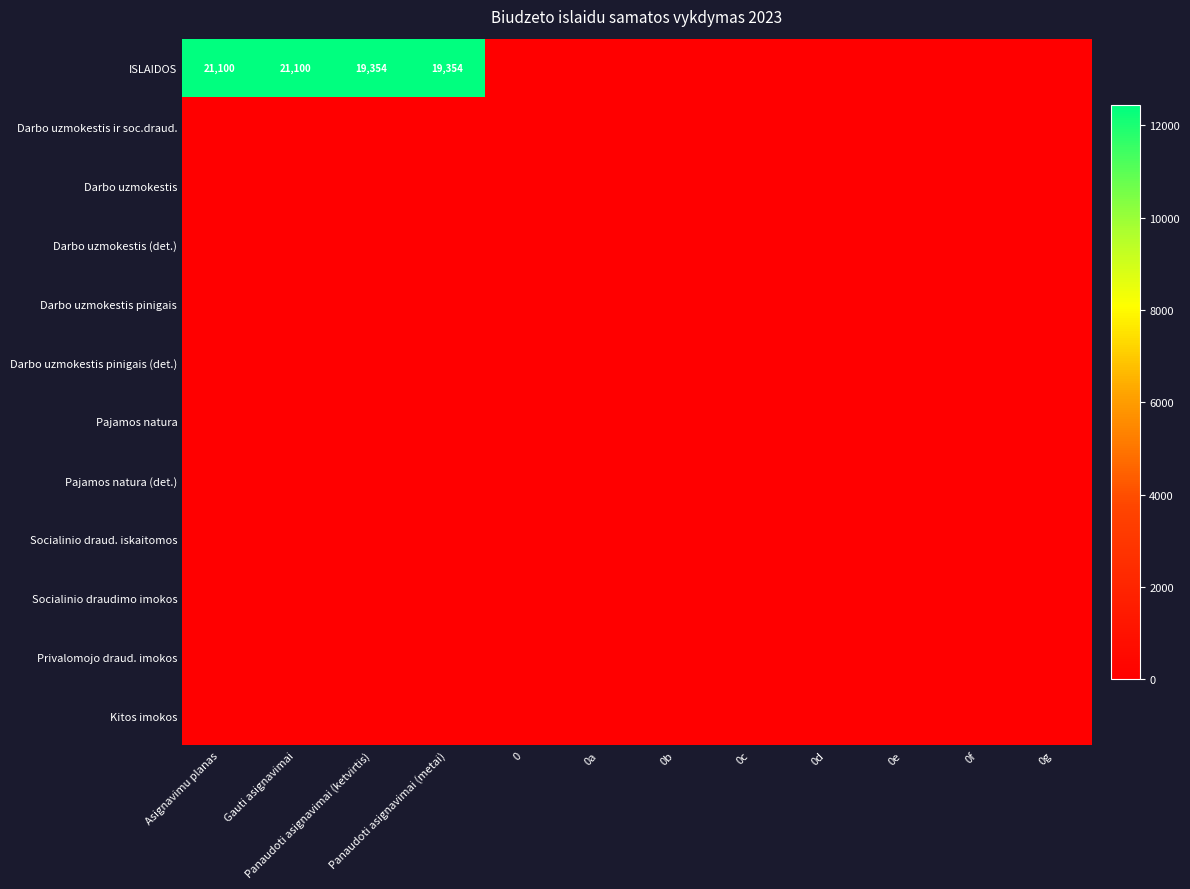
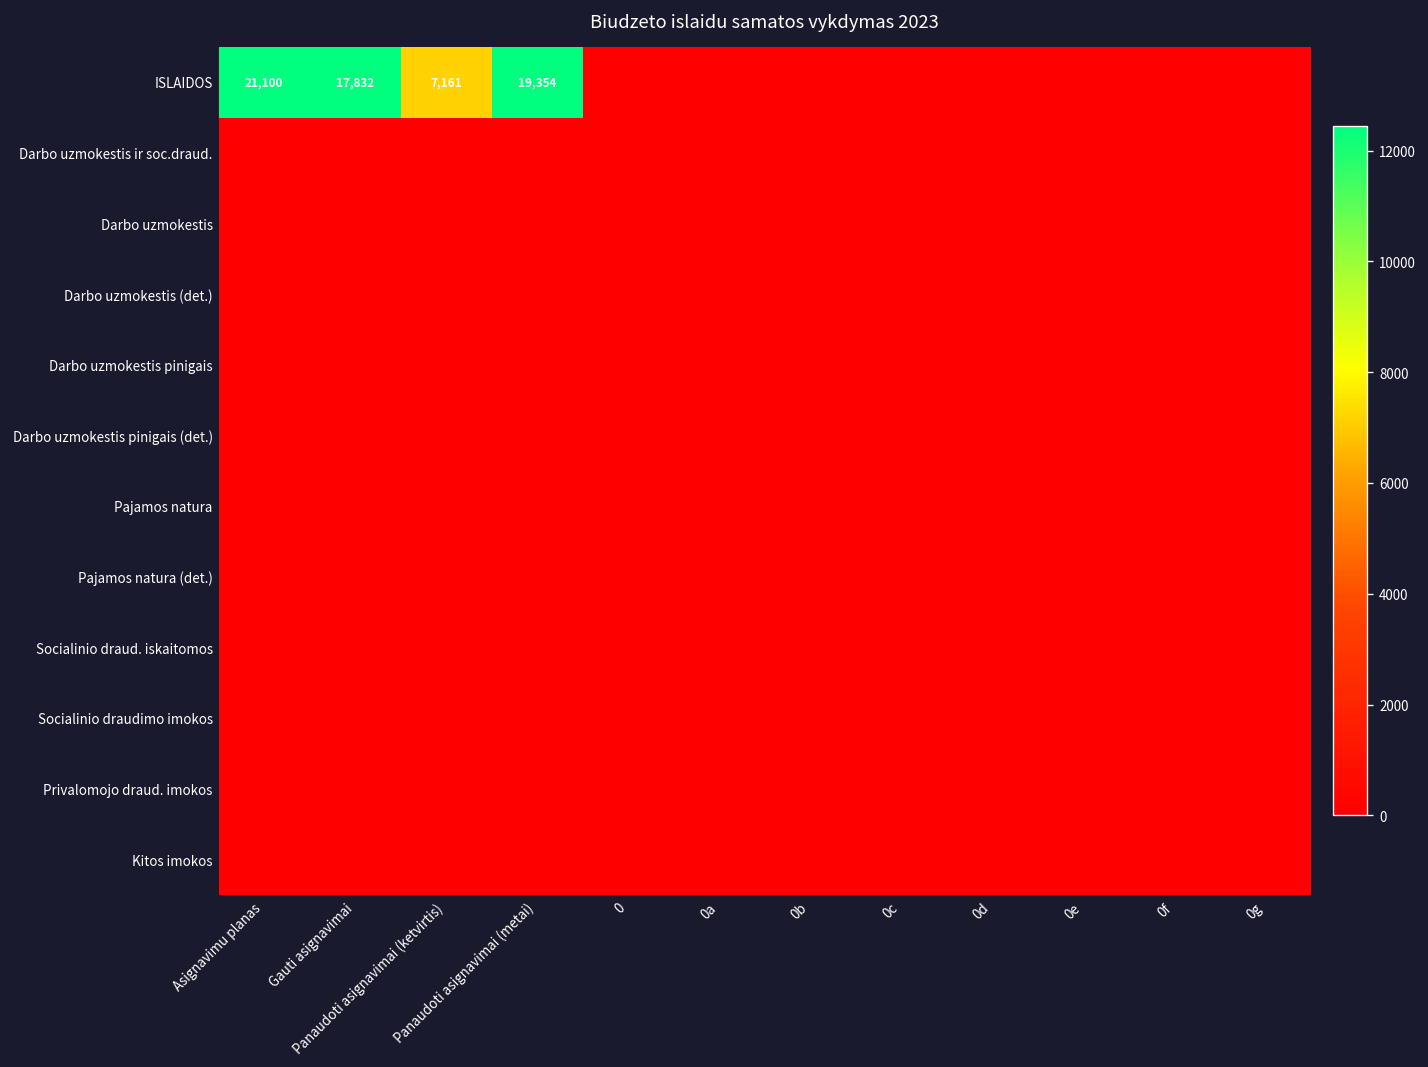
  {
    "ISLAIDOS": {
      "Asignavimu planas": "21,100",
-     "Gauti asignavimai": "21,100",
-     "Panaudoti asignavimai (ketvirtis)": "19,354",
+     "Gauti asignavimai": "17,832",
+     "Panaudoti asignavimai (ketvirtis)": "7,161",
      "Panaudoti asignavimai (metai)": "19,354"
    }
  }
